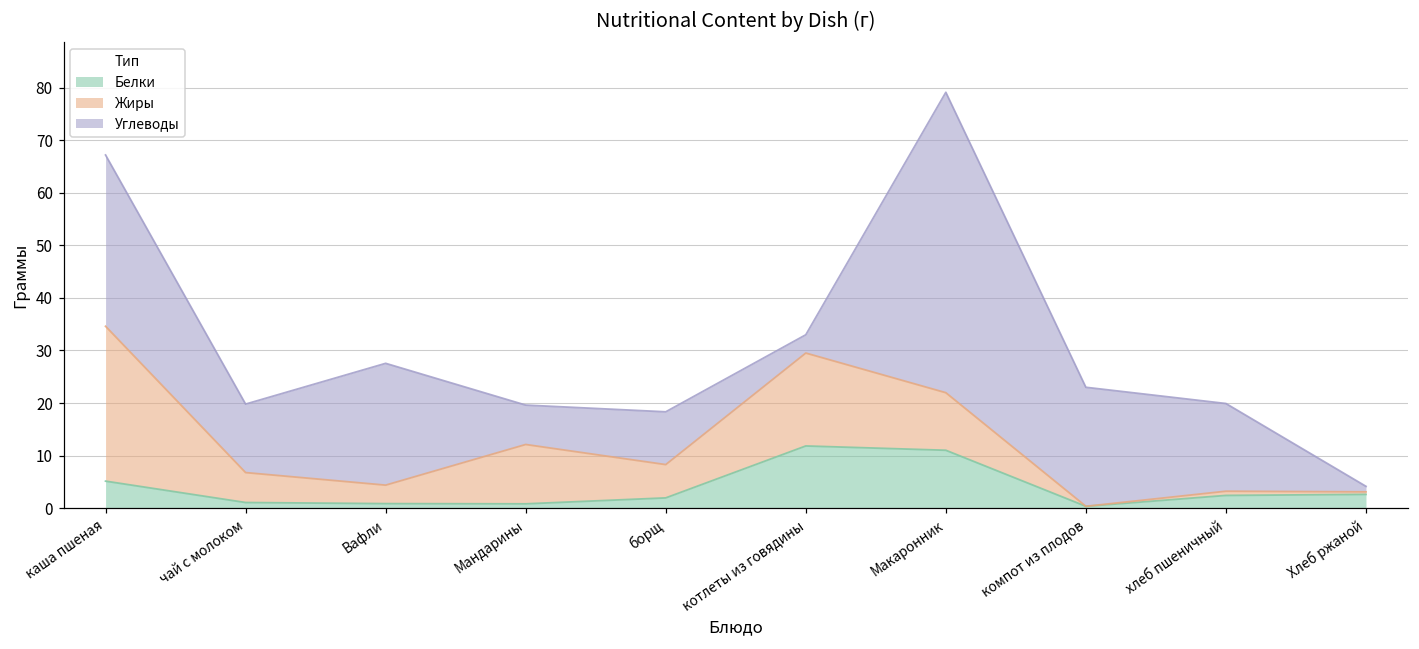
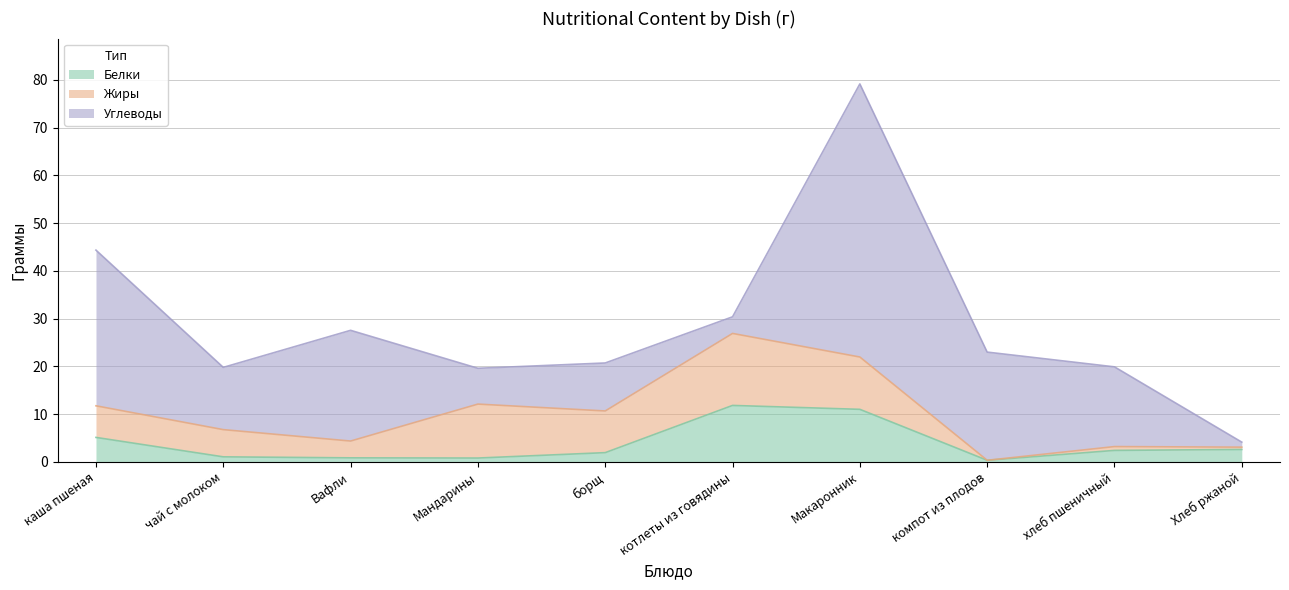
  {
    "Жиры": {
-     "каша пшеная": 29,
+     "каша пшеная": 7,
      "чай с молоком": 6,
      "Вафли": 4,
      "Мандарины": 11,
-     "борщ": 6,
-     "котлеты из говядины": 18,
+     "борщ": 9,
+     "котлеты из говядины": 15,
      "Макаронник": 11,
      "хлеб пшеничный": 1
    }
  }
